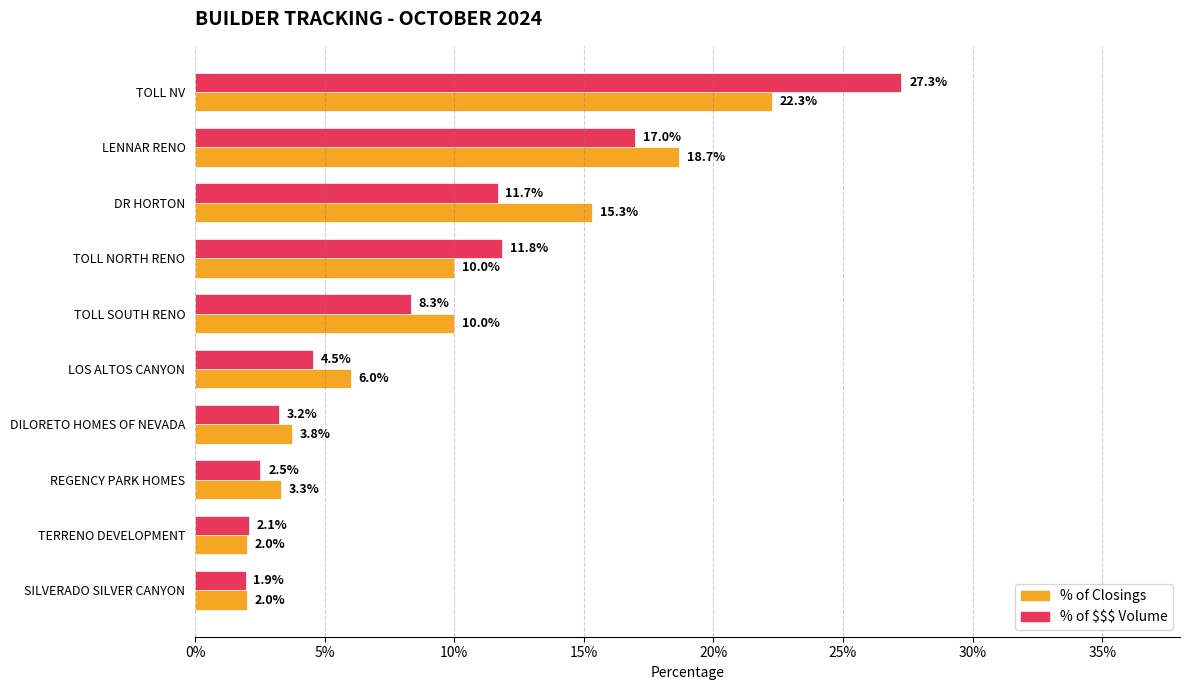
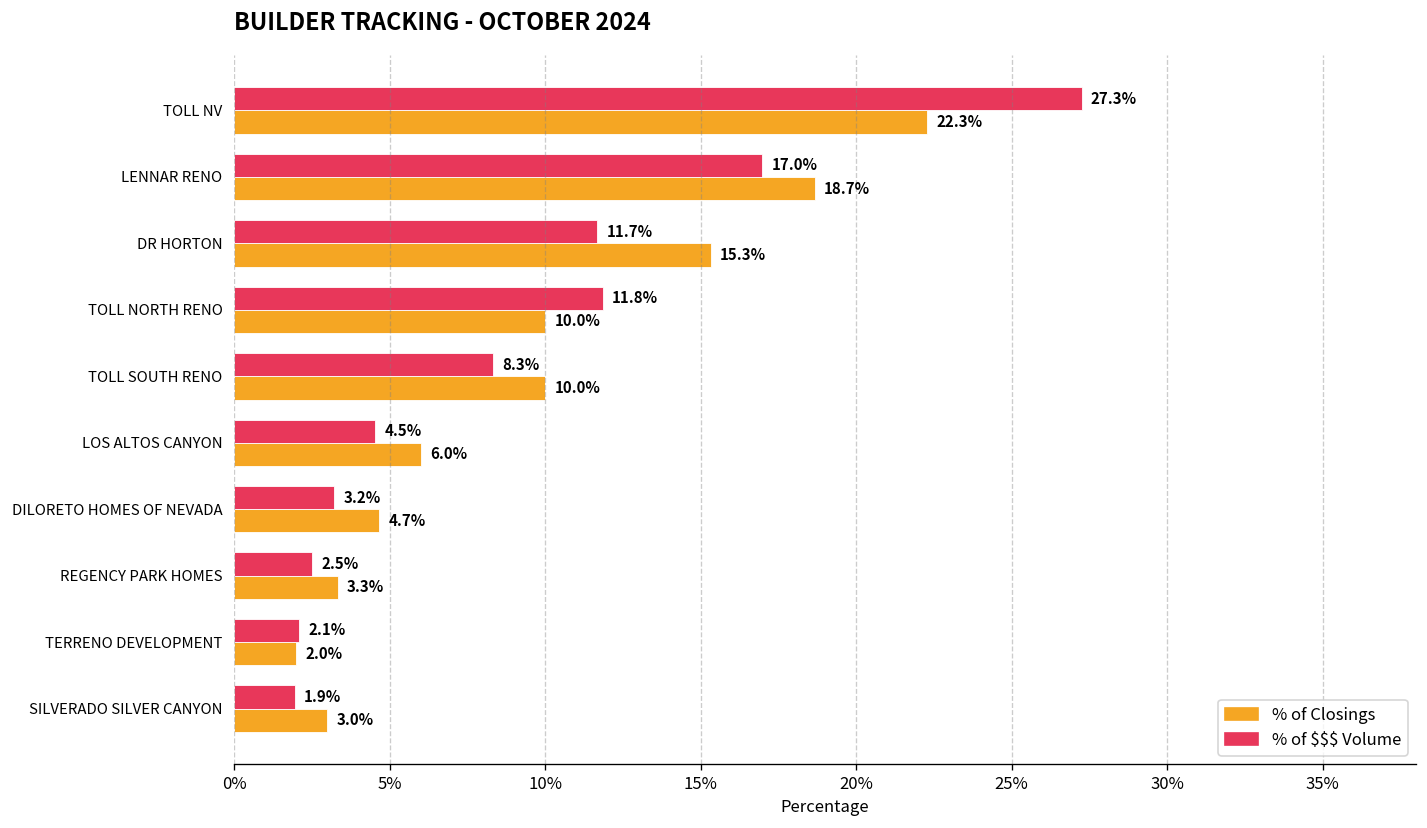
  {
    "% of Closings": {
      "TOLL NV": "22.3%",
      "LENNAR RENO": "18.7%",
      "DR HORTON": "15.3%",
      "TOLL NORTH RENO": "10.0%",
      "TOLL SOUTH RENO": "10.0%",
      "LOS ALTOS CANYON": "6.0%",
-     "DILORETO HOMES OF NEVADA": "3.8%",
+     "DILORETO HOMES OF NEVADA": "4.7%",
      "REGENCY PARK HOMES": "3.3%",
      "TERRENO DEVELOPMENT": "2.0%",
-     "SILVERADO SILVER CANYON": "2.0%"
+     "SILVERADO SILVER CANYON": "3.0%"
    }
  }
